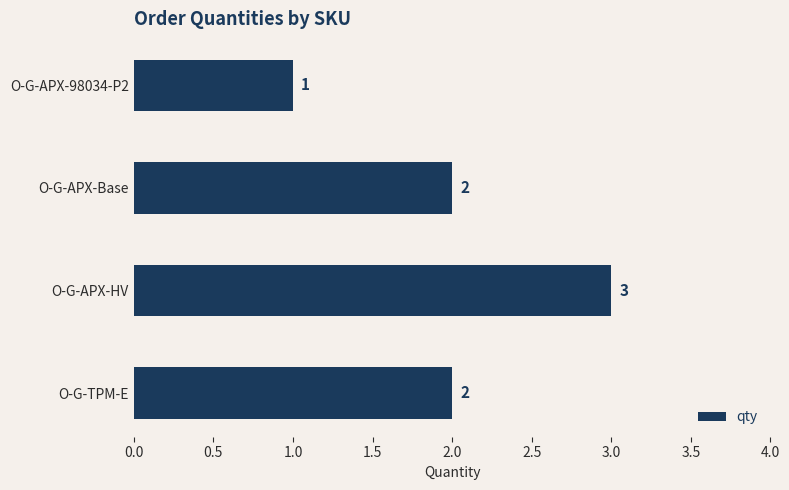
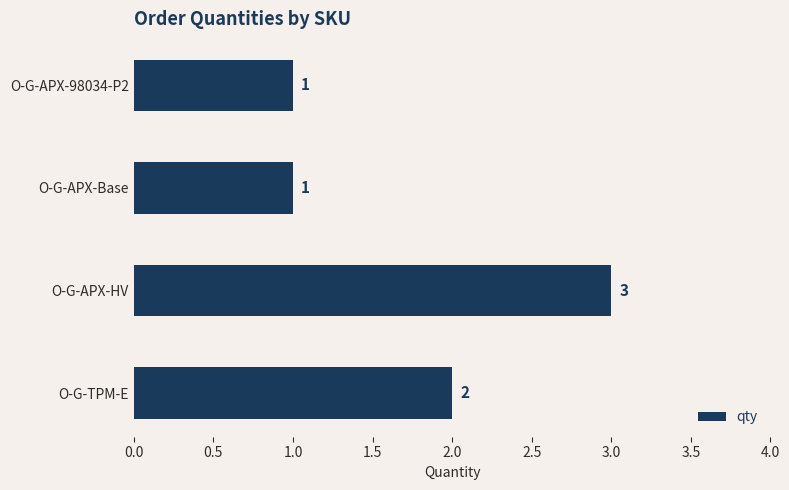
  {
    "O-G-APX-98034-P2": 1,
-   "O-G-APX-Base": 2,
+   "O-G-APX-Base": 1,
    "O-G-APX-HV": 3,
    "O-G-TPM-E": 2
  }
